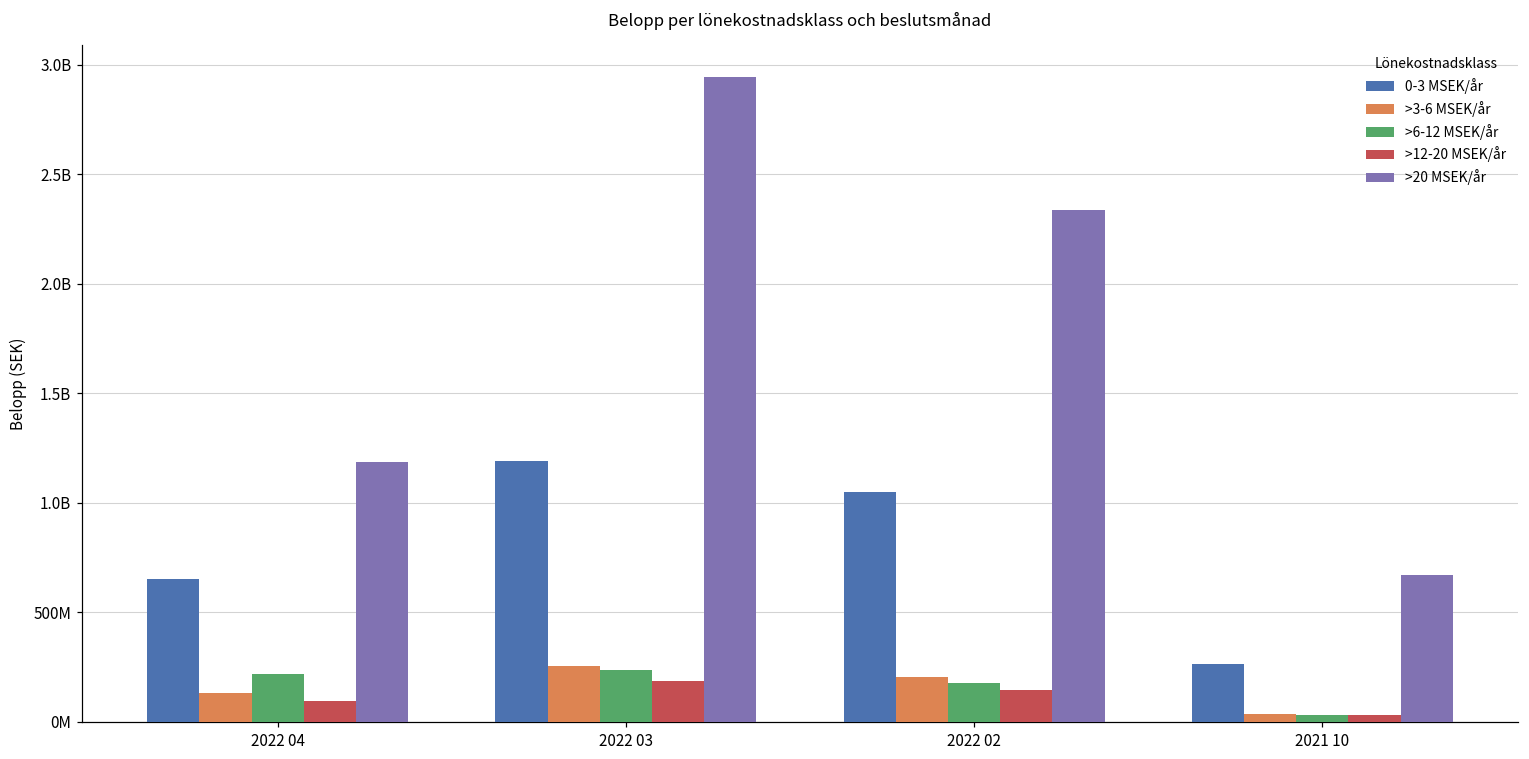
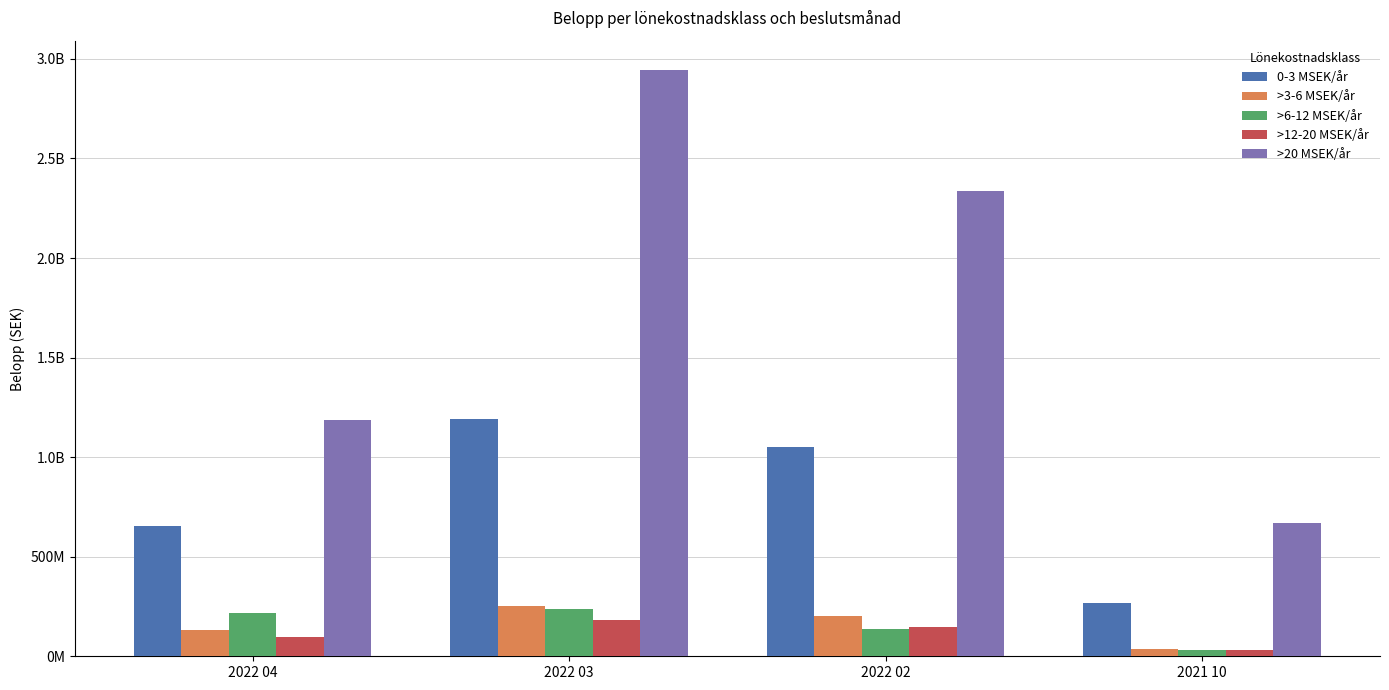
  {
    ">6-12 MSEK/år": {
      "2022 04": 220000000,
      "2022 03": 240000000,
-     "2022 02": 180000000,
+     "2022 02": 140000000,
      "2021 10": 30000000
    }
  }
